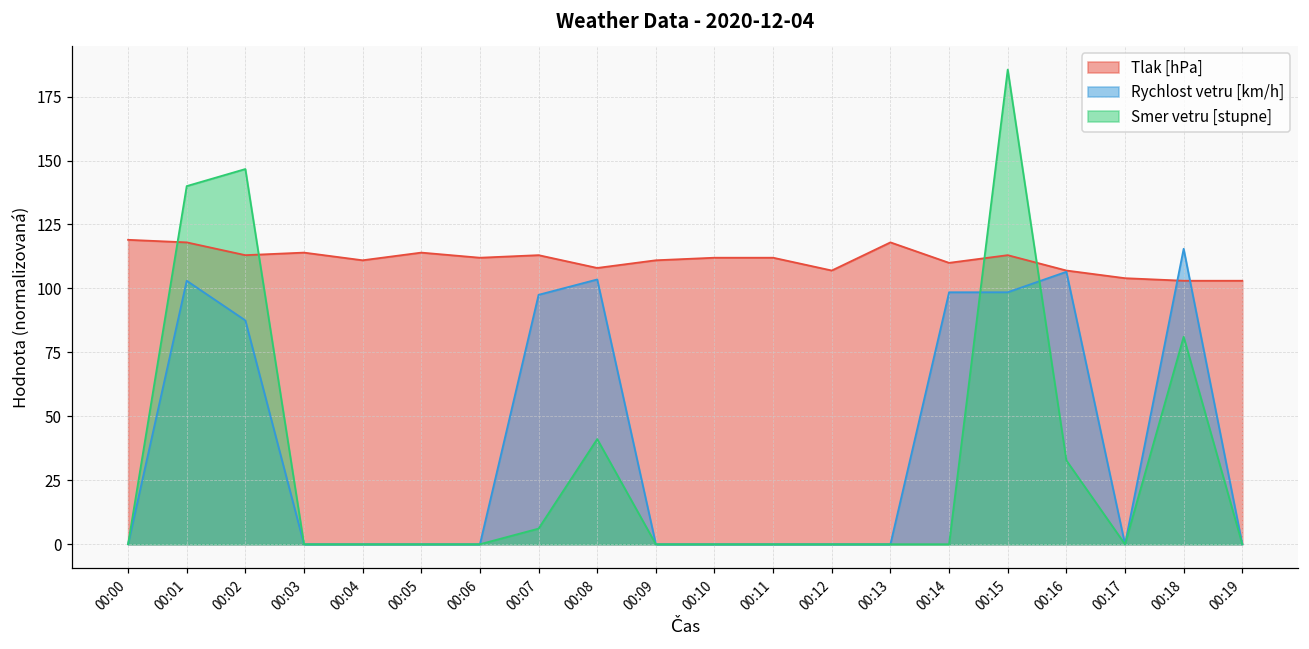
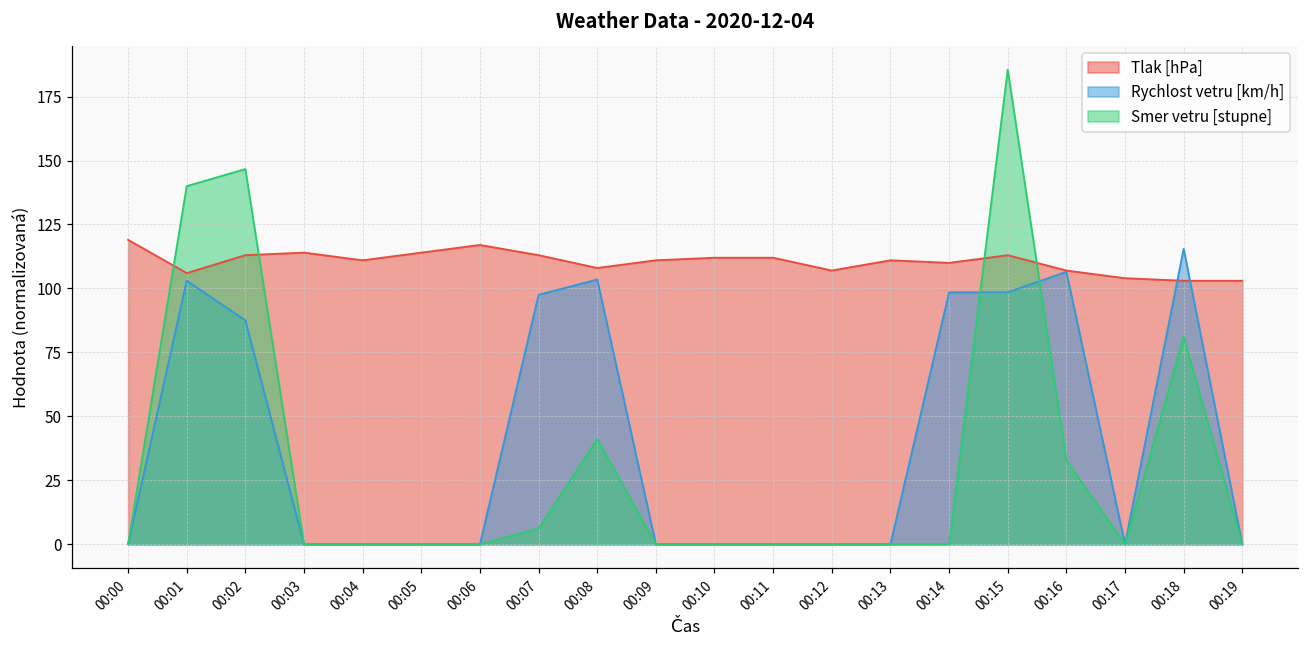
  {
    "Tlak [hPa]": {
      "00:00": 119,
-     "00:01": 118,
+     "00:01": 106,
      "00:02": 113,
      "00:03": 114,
      "00:04": 111,
      "00:05": 114,
-     "00:06": 112,
+     "00:06": 117,
      "00:07": 113,
      "00:08": 108,
      "00:09": 111,
      "00:10": 112,
      "00:11": 112,
      "00:12": 107,
-     "00:13": 118,
+     "00:13": 111,
      "00:14": 110,
      "00:15": 113,
      "00:17": 104,
      "00:18": 103,
      "00:19": 103
    },
    "Rychlost vetru [km/h]": {
      "00:01": 103,
      "00:02": 88,
      "00:07": 98,
      "00:08": 103,
      "00:14": 99,
      "00:15": 99,
      "00:18": 116
    },
    "Smer vetru [stupne]": {
      "00:01": 140,
      "00:02": 147,
      "00:07": 6,
      "00:08": 41,
      "00:14": 0,
      "00:15": 186,
      "00:16": 33,
      "00:18": 81
    }
  }
